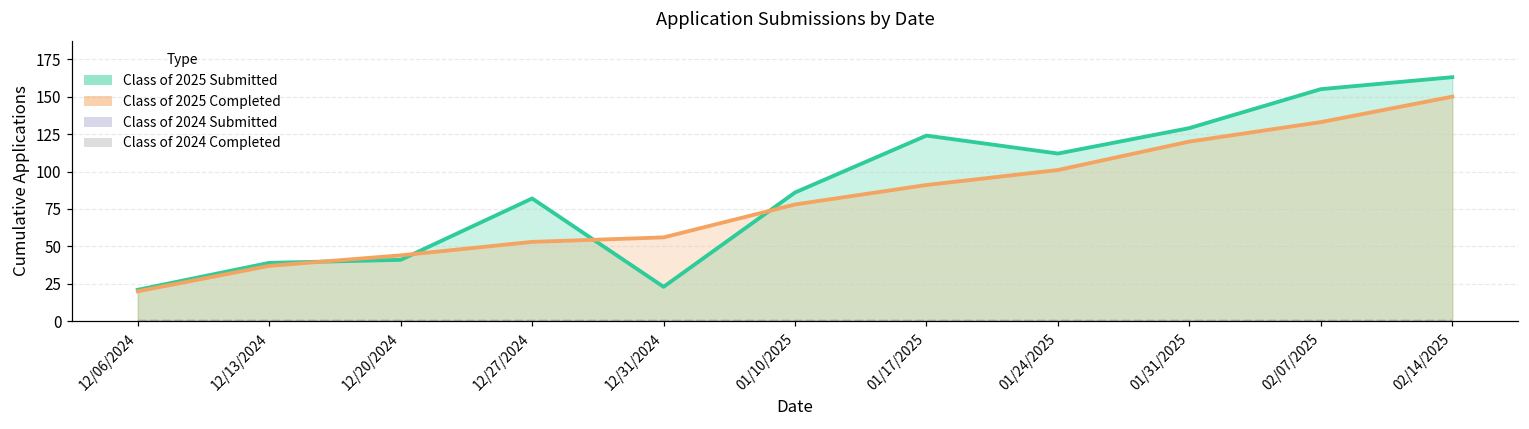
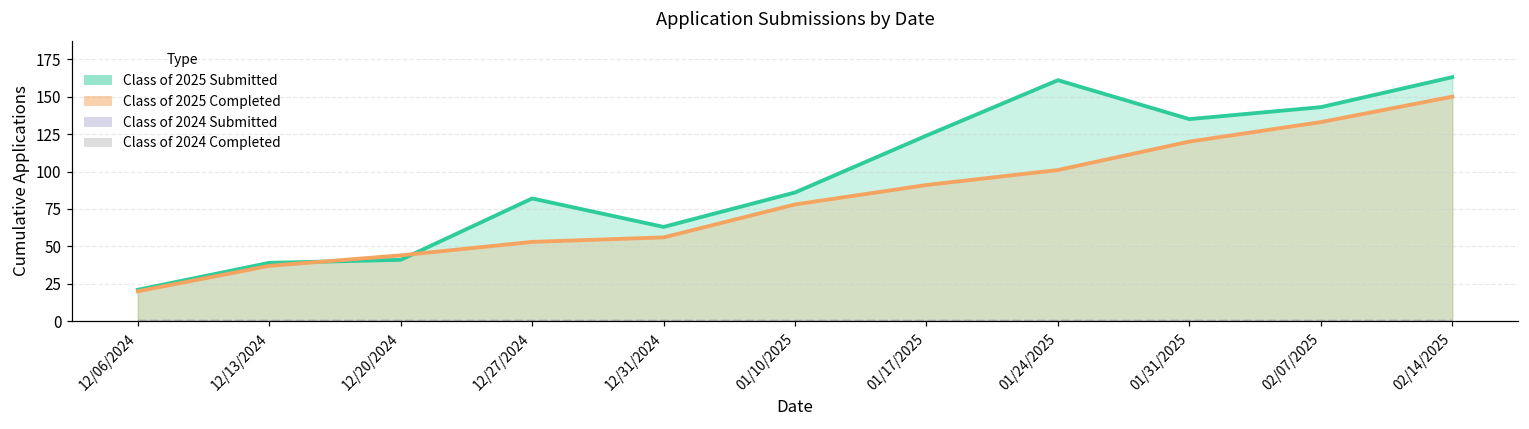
  {
    "Class of 2025 Submitted": {
      "12/13/2024": 39,
      "12/20/2024": 41,
      "12/27/2024": 82,
-     "12/31/2024": 23,
+     "12/31/2024": 63,
      "01/10/2025": 86,
      "01/17/2025": 124,
-     "01/24/2025": 112,
-     "01/31/2025": 129,
-     "02/07/2025": 155,
+     "01/24/2025": 161,
+     "01/31/2025": 135,
+     "02/07/2025": 143,
      "02/14/2025": 163
    }
  }
